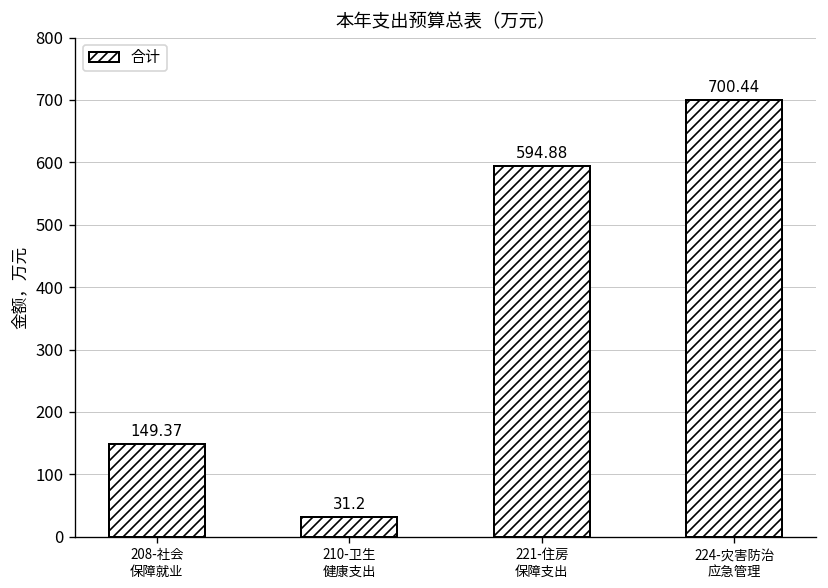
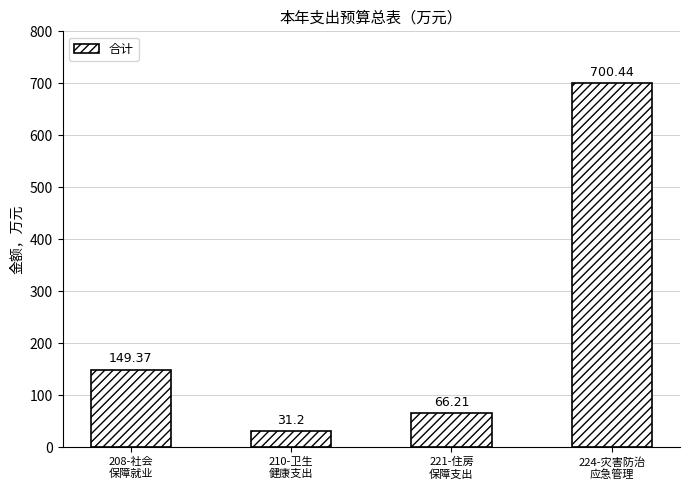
  {
    "208-社会 保障就业": 149.37,
    "210-卫生 健康支出": 31.2,
-   "221-住房 保障支出": 594.88,
+   "221-住房 保障支出": 66.21,
    "224-灾害防治 应急管理": 700.44
  }
